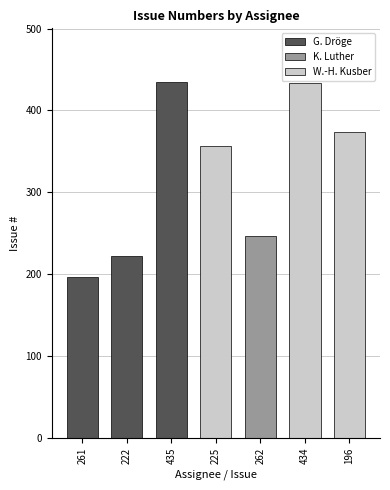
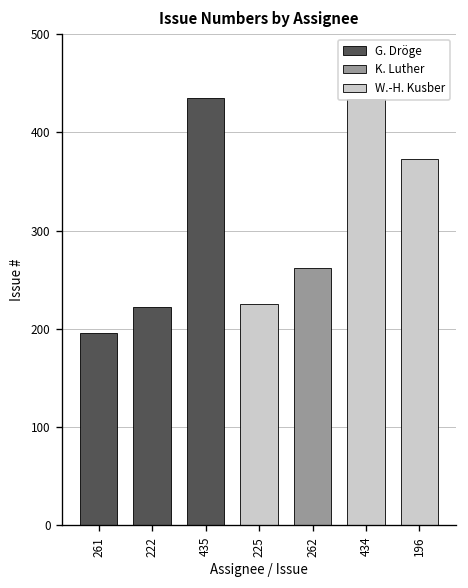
  {
    "261": 200,
    "222": 220,
    "435": 440,
-   "225": 360,
-   "262": 250,
+   "225": 230,
+   "262": 260,
    "434": 430,
    "196": 370
  }
